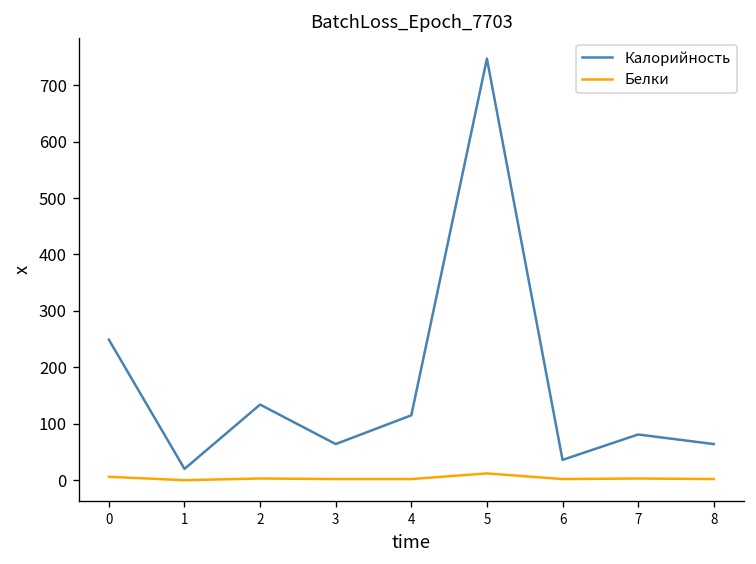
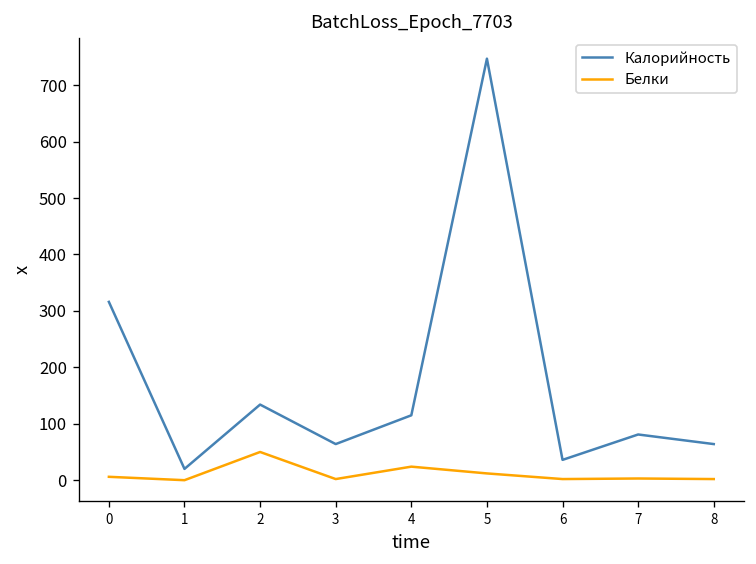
  {
    "Калорийность": {
-     "0": 250,
+     "0": 320,
      "1": 20,
      "2": 130,
      "3": 60,
      "4": 120,
      "5": 750,
      "6": 40,
      "7": 80,
      "8": 60
    },
    "Белки": {
      "0": 10,
      "1": 0,
-     "2": 0,
+     "2": 50,
      "3": 0,
-     "4": 0,
+     "4": 20,
      "5": 10,
      "6": 0,
      "7": 0,
      "8": 0
    }
  }
